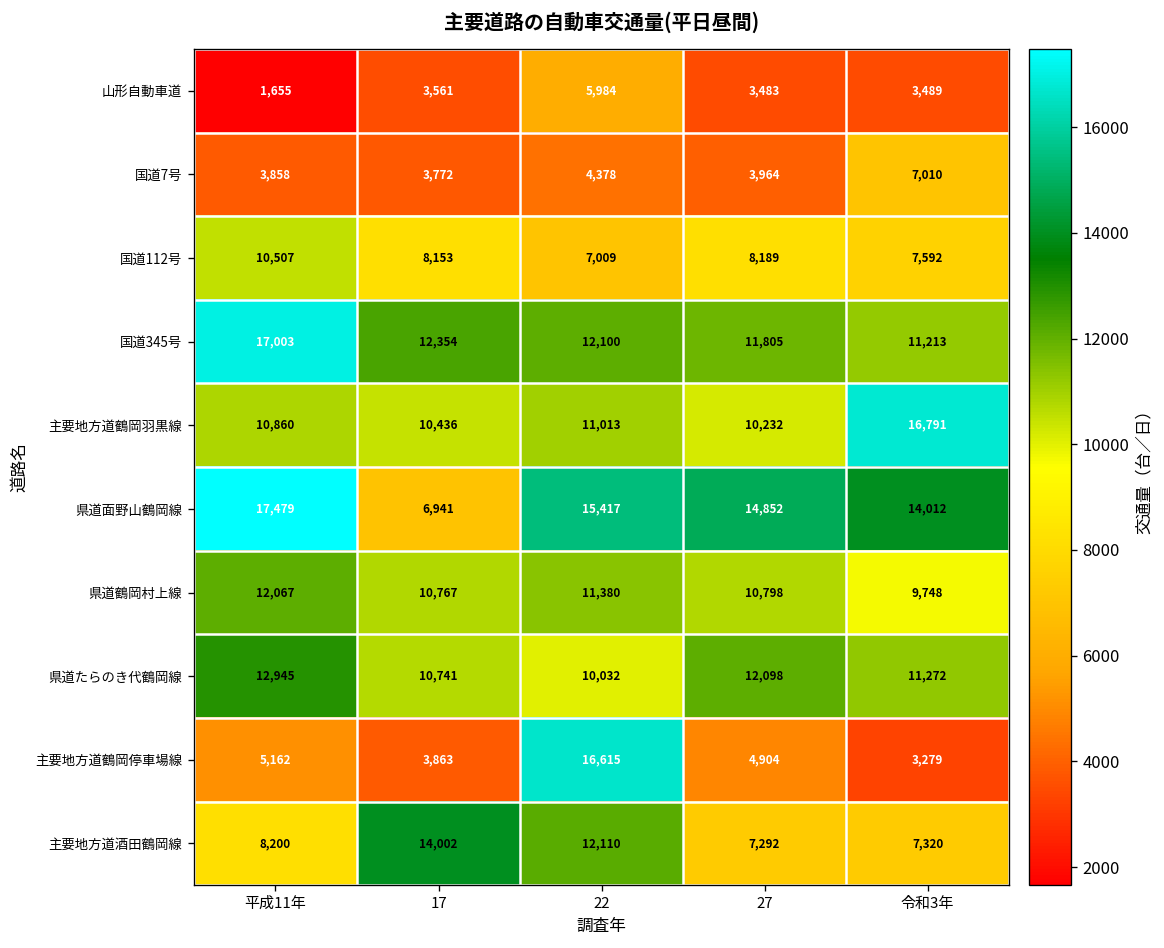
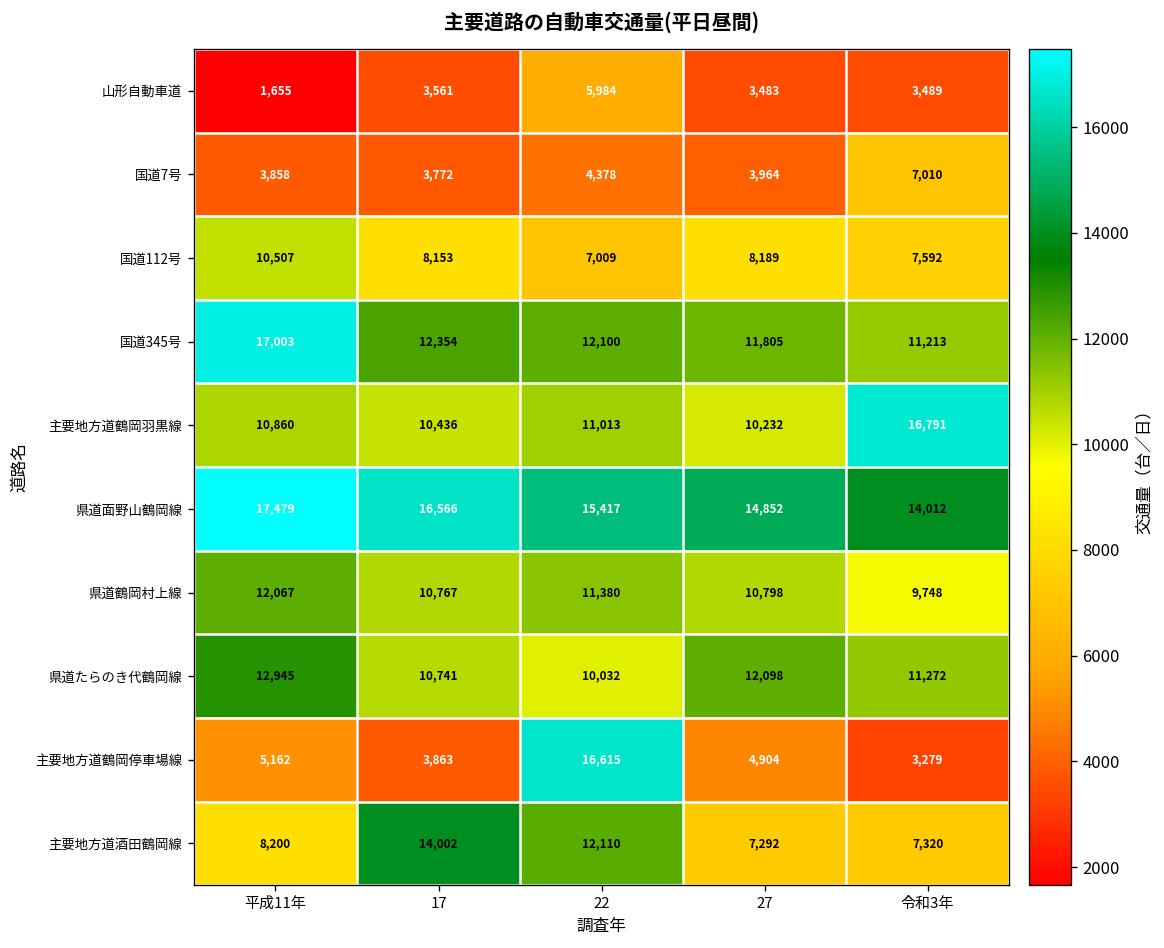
  {
    "山形自動車道": {
      "平成11年": "1,655",
      "17": "3,561",
      "22": "5,984",
      "27": "3,483",
      "令和3年": "3,489"
    },
    "国道7号": {
      "平成11年": "3,858",
      "17": "3,772",
      "22": "4,378",
      "27": "3,964",
      "令和3年": "7,010"
    },
    "国道112号": {
      "平成11年": "10,507",
      "17": "8,153",
      "22": "7,009",
      "27": "8,189",
      "令和3年": "7,592"
    },
    "国道345号": {
      "平成11年": "17,003",
      "17": "12,354",
      "22": "12,100",
      "27": "11,805",
      "令和3年": "11,213"
    },
    "主要地方道鶴岡羽黒線": {
      "平成11年": "10,860",
      "17": "10,436",
      "22": "11,013",
      "27": "10,232",
      "令和3年": "16,791"
    },
    "県道面野山鶴岡線": {
      "平成11年": "17,479",
-     "17": "6,941",
+     "17": "16,566",
      "22": "15,417",
      "27": "14,852",
      "令和3年": "14,012"
    },
    "県道鶴岡村上線": {
      "平成11年": "12,067",
      "17": "10,767",
      "22": "11,380",
      "27": "10,798",
      "令和3年": "9,748"
    },
    "県道たらのき代鶴岡線": {
      "平成11年": "12,945",
      "17": "10,741",
      "22": "10,032",
      "27": "12,098",
      "令和3年": "11,272"
    },
    "主要地方道鶴岡停車場線": {
      "平成11年": "5,162",
      "17": "3,863",
      "22": "16,615",
      "27": "4,904",
      "令和3年": "3,279"
    },
    "主要地方道酒田鶴岡線": {
      "平成11年": "8,200",
      "17": "14,002",
      "22": "12,110",
      "27": "7,292",
      "令和3年": "7,320"
    }
  }
